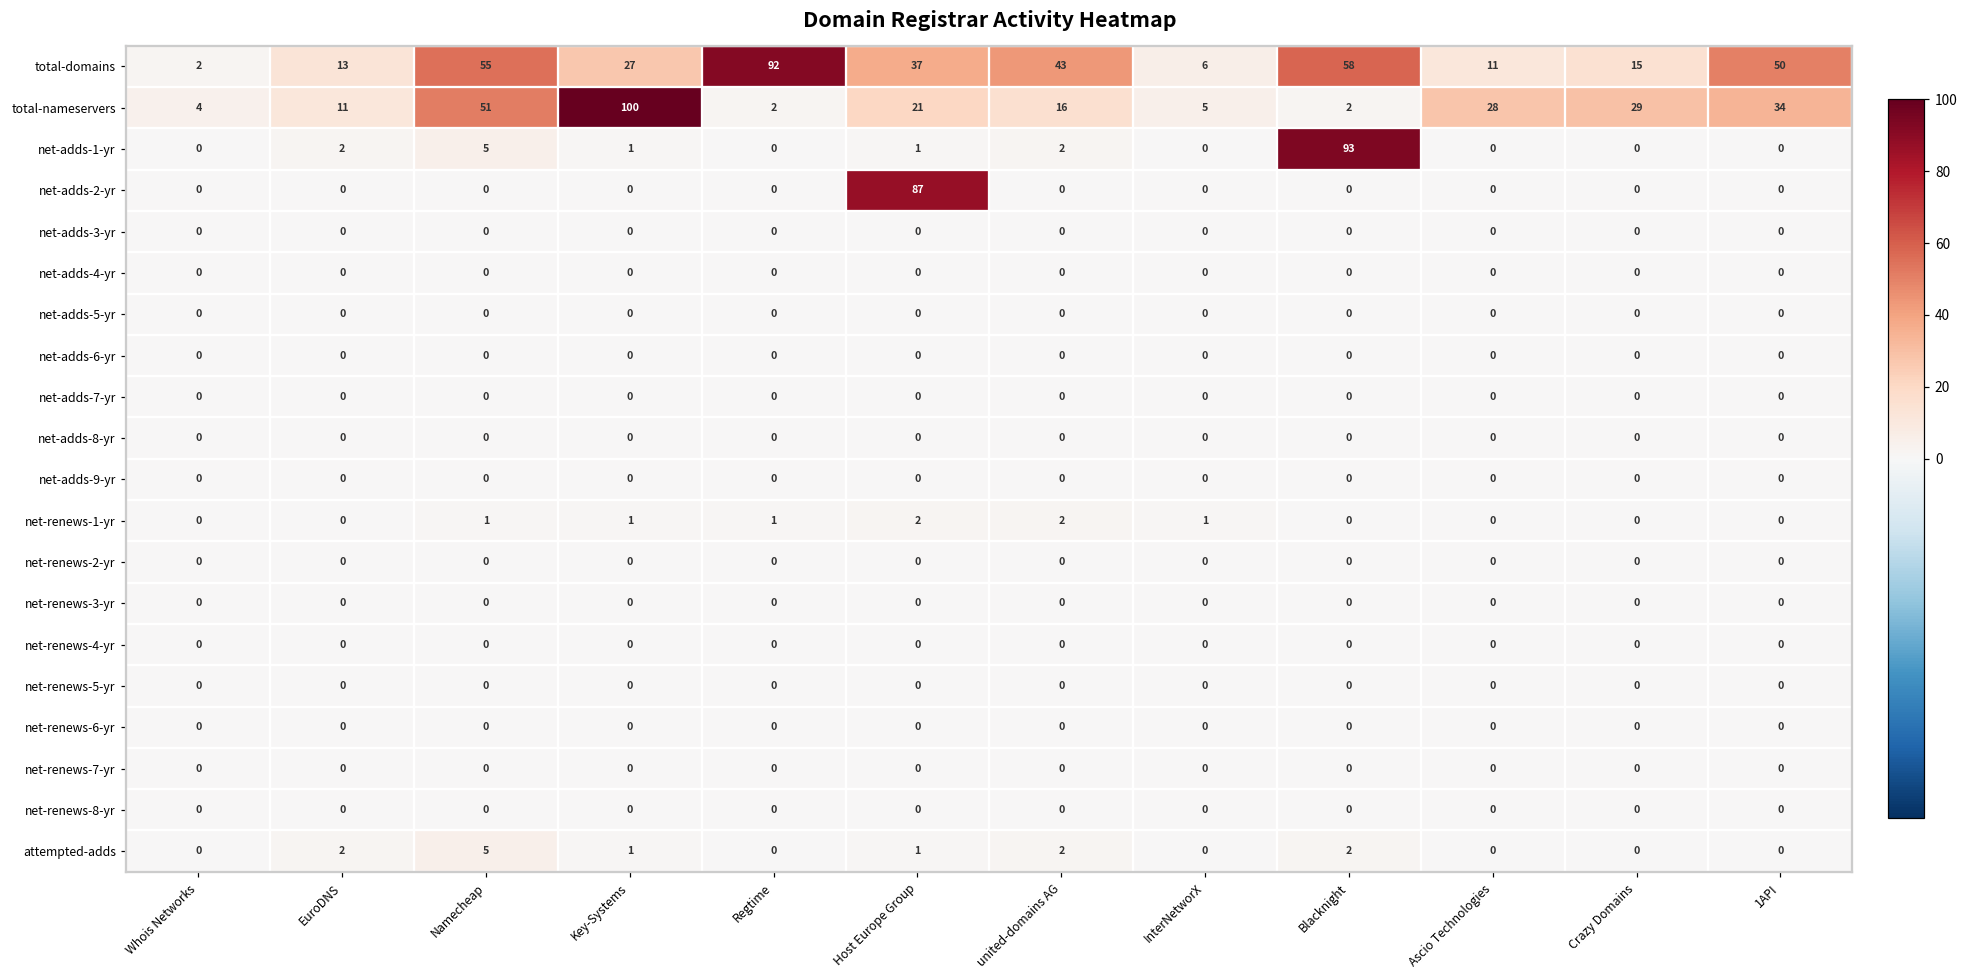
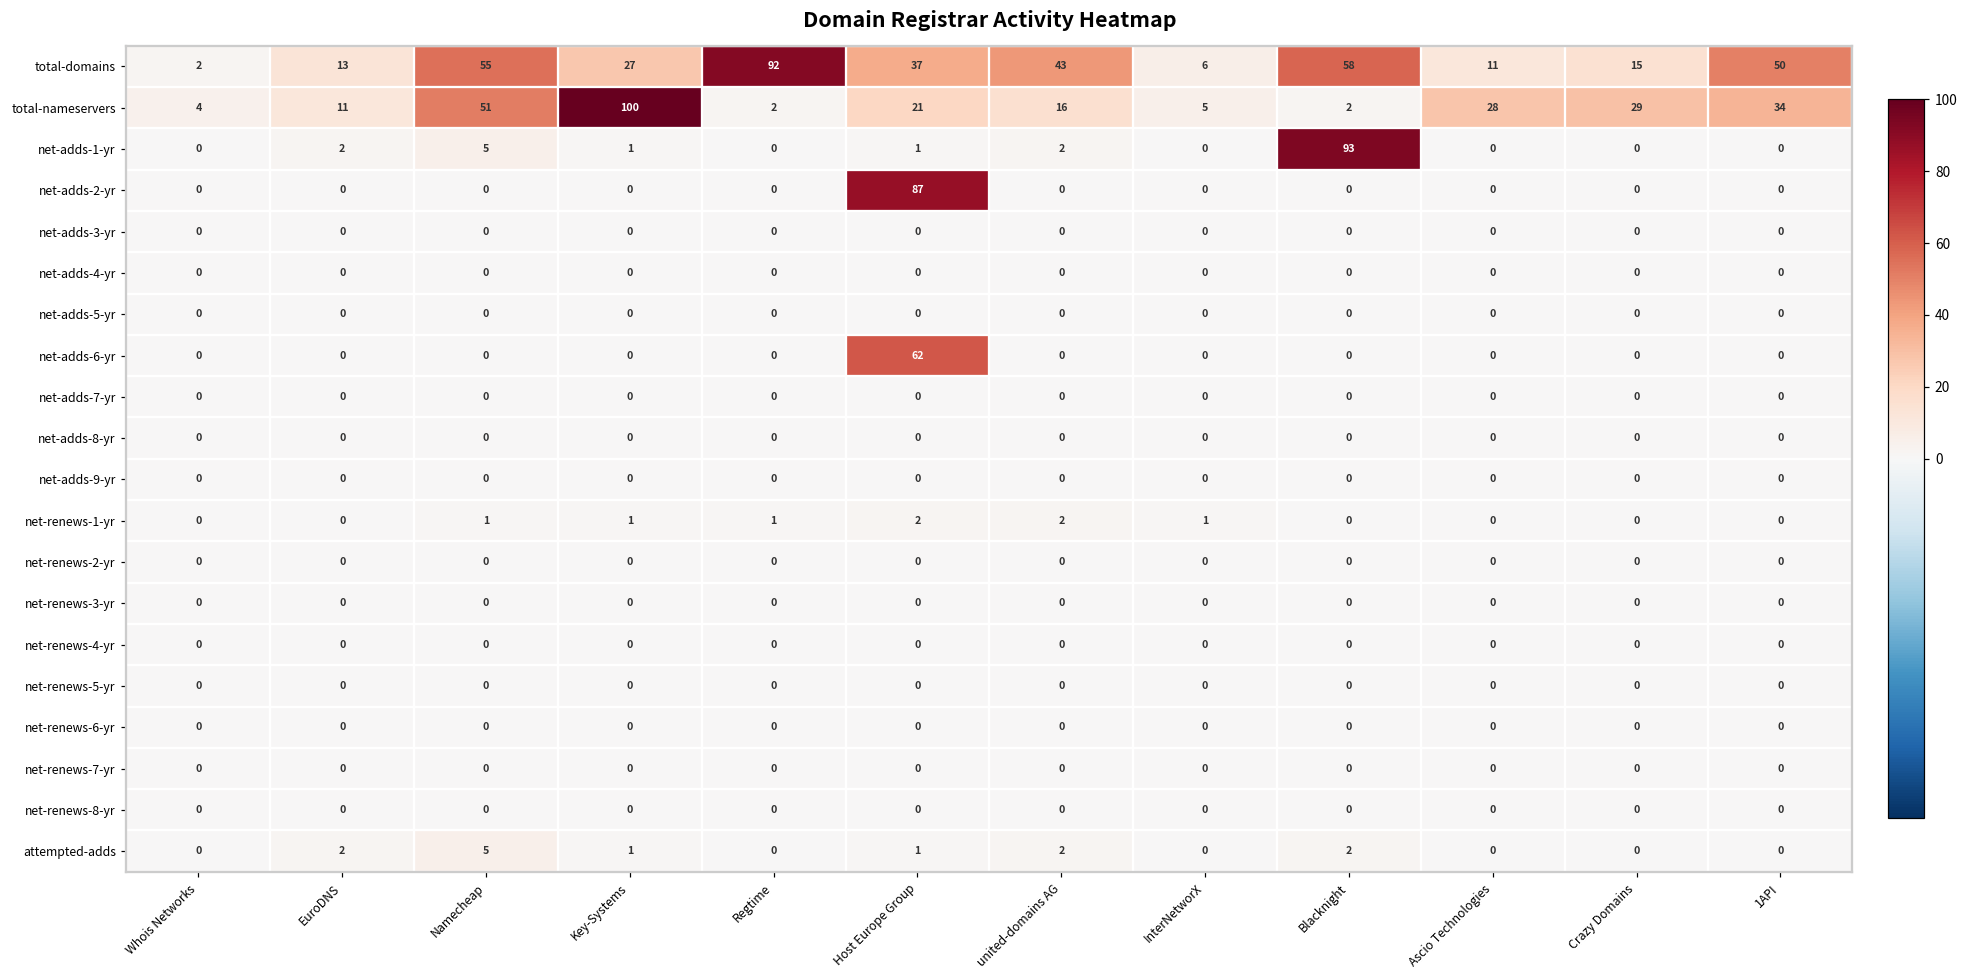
  {
    "net-adds-6-yr": {
      "Whois Networks": 0,
      "EuroDNS": 0,
      "Namecheap": 0,
      "Key-Systems": 0,
      "Regtime": 0,
-     "Host Europe Group": 0,
+     "Host Europe Group": 62,
      "united-domains AG": 0,
      "InterNetworX": 0,
      "Blacknight": 0,
      "Ascio Technologies": 0,
      "Crazy Domains": 0,
      "1API": 0
    }
  }
